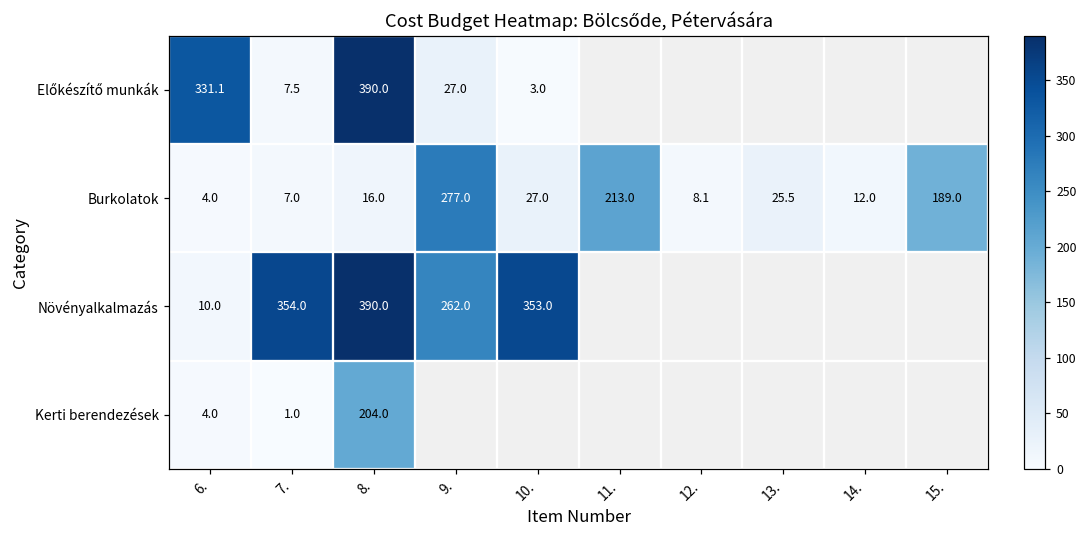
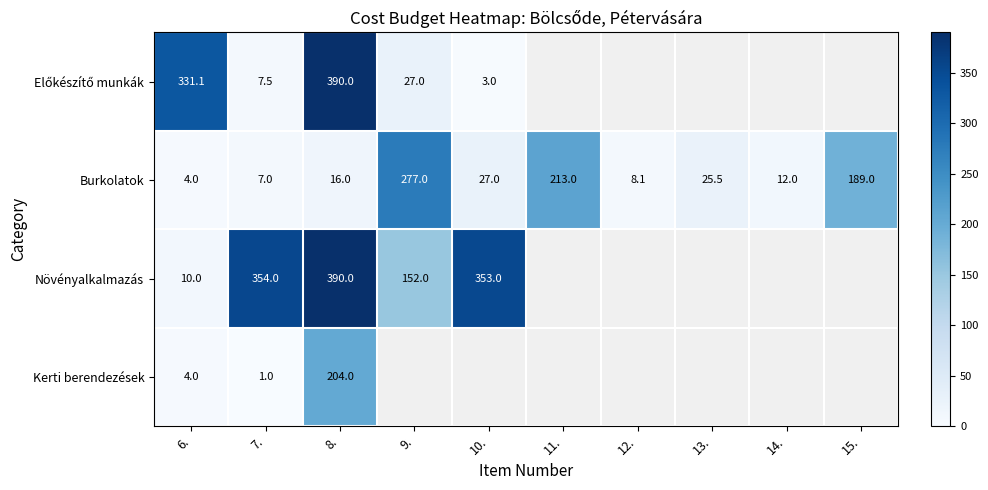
  {
    "Előkészítő munkák": {
      "6.": 331.1,
      "7.": 7.5,
      "8.": 390.0,
      "9.": 27.0,
      "10.": 3.0
    },
    "Burkolatok": {
      "6.": 4.0,
      "7.": 7.0,
      "8.": 16.0,
      "9.": 277.0,
      "10.": 27.0,
      "11.": 213.0,
      "12.": 8.1,
      "13.": 25.5,
      "14.": 12.0,
      "15.": 189.0
    },
    "Növényalkalmazás": {
      "6.": 10.0,
      "7.": 354.0,
      "8.": 390.0,
-     "9.": 262.0,
+     "9.": 152.0,
      "10.": 353.0
    },
    "Kerti berendezések": {
      "6.": 4.0,
      "7.": 1.0,
      "8.": 204.0
    }
  }
